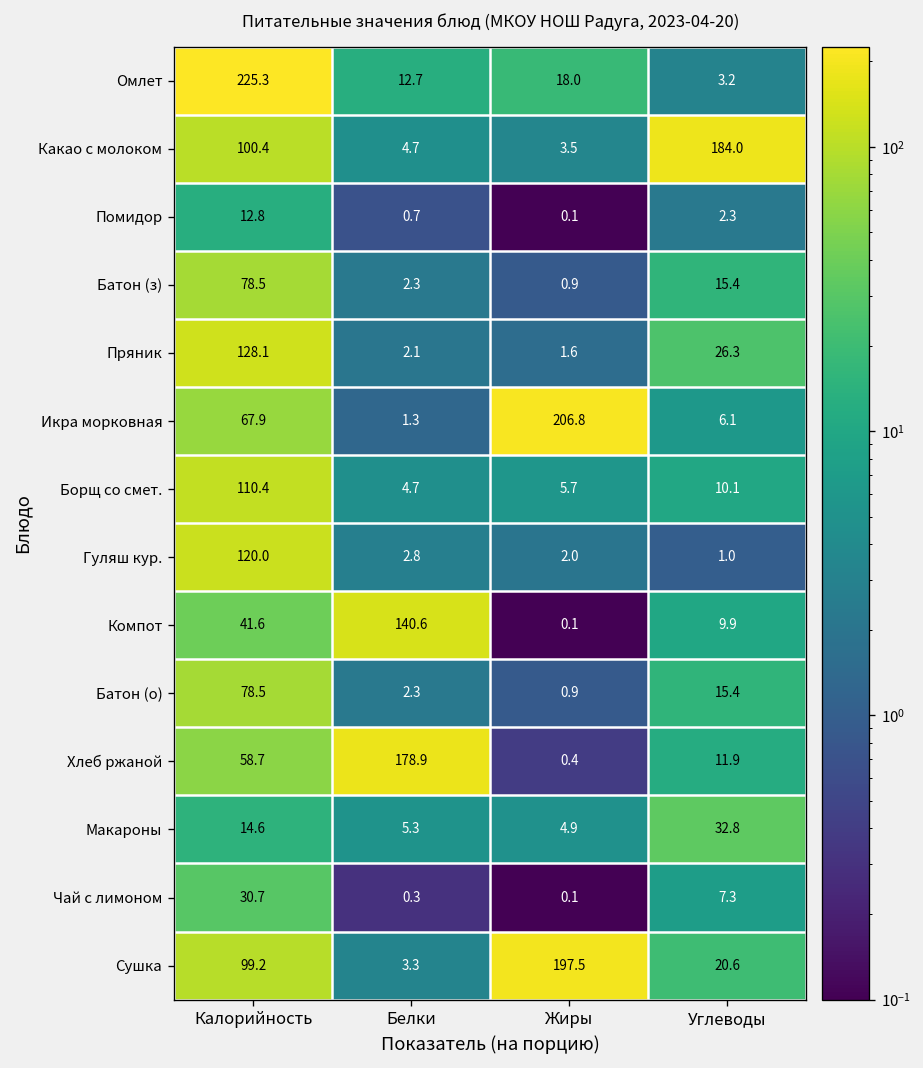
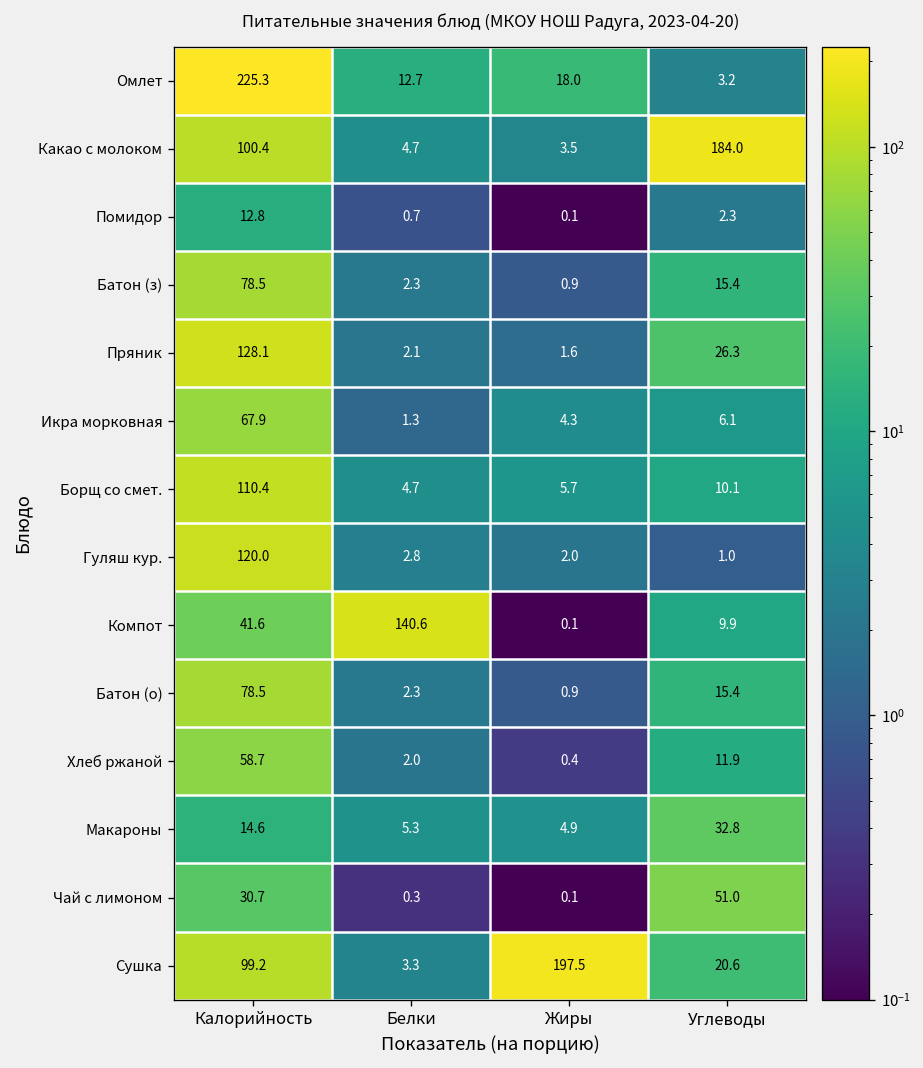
  {
    "Омлет": {
      "Калорийность": 225.3,
      "Белки": 12.7,
      "Жиры": 18.0,
      "Углеводы": 3.2
    },
    "Какао с молоком": {
      "Калорийность": 100.4,
      "Белки": 4.7,
      "Жиры": 3.5,
      "Углеводы": 184.0
    },
    "Помидор": {
      "Калорийность": 12.8,
      "Белки": 0.7,
      "Жиры": 0.1,
      "Углеводы": 2.3
    },
    "Батон (з)": {
      "Калорийность": 78.5,
      "Белки": 2.3,
      "Жиры": 0.9,
      "Углеводы": 15.4
    },
    "Пряник": {
      "Калорийность": 128.1,
      "Белки": 2.1,
      "Жиры": 1.6,
      "Углеводы": 26.3
    },
    "Икра морковная": {
      "Калорийность": 67.9,
      "Белки": 1.3,
-     "Жиры": 206.8,
+     "Жиры": 4.3,
      "Углеводы": 6.1
    },
    "Борщ со смет.": {
      "Калорийность": 110.4,
      "Белки": 4.7,
      "Жиры": 5.7,
      "Углеводы": 10.1
    },
    "Гуляш кур.": {
      "Калорийность": 120.0,
      "Белки": 2.8,
      "Жиры": 2.0,
      "Углеводы": 1.0
    },
    "Компот": {
      "Калорийность": 41.6,
      "Белки": 140.6,
      "Жиры": 0.1,
      "Углеводы": 9.9
    },
    "Батон (о)": {
      "Калорийность": 78.5,
      "Белки": 2.3,
      "Жиры": 0.9,
      "Углеводы": 15.4
    },
    "Хлеб ржаной": {
      "Калорийность": 58.7,
-     "Белки": 178.9,
+     "Белки": 2.0,
      "Жиры": 0.4,
      "Углеводы": 11.9
    },
    "Макароны": {
      "Калорийность": 14.6,
      "Белки": 5.3,
      "Жиры": 4.9,
      "Углеводы": 32.8
    },
    "Чай с лимоном": {
      "Калорийность": 30.7,
      "Белки": 0.3,
      "Жиры": 0.1,
-     "Углеводы": 7.3
+     "Углеводы": 51.0
    },
    "Сушка": {
      "Калорийность": 99.2,
      "Белки": 3.3,
      "Жиры": 197.5,
      "Углеводы": 20.6
    }
  }
